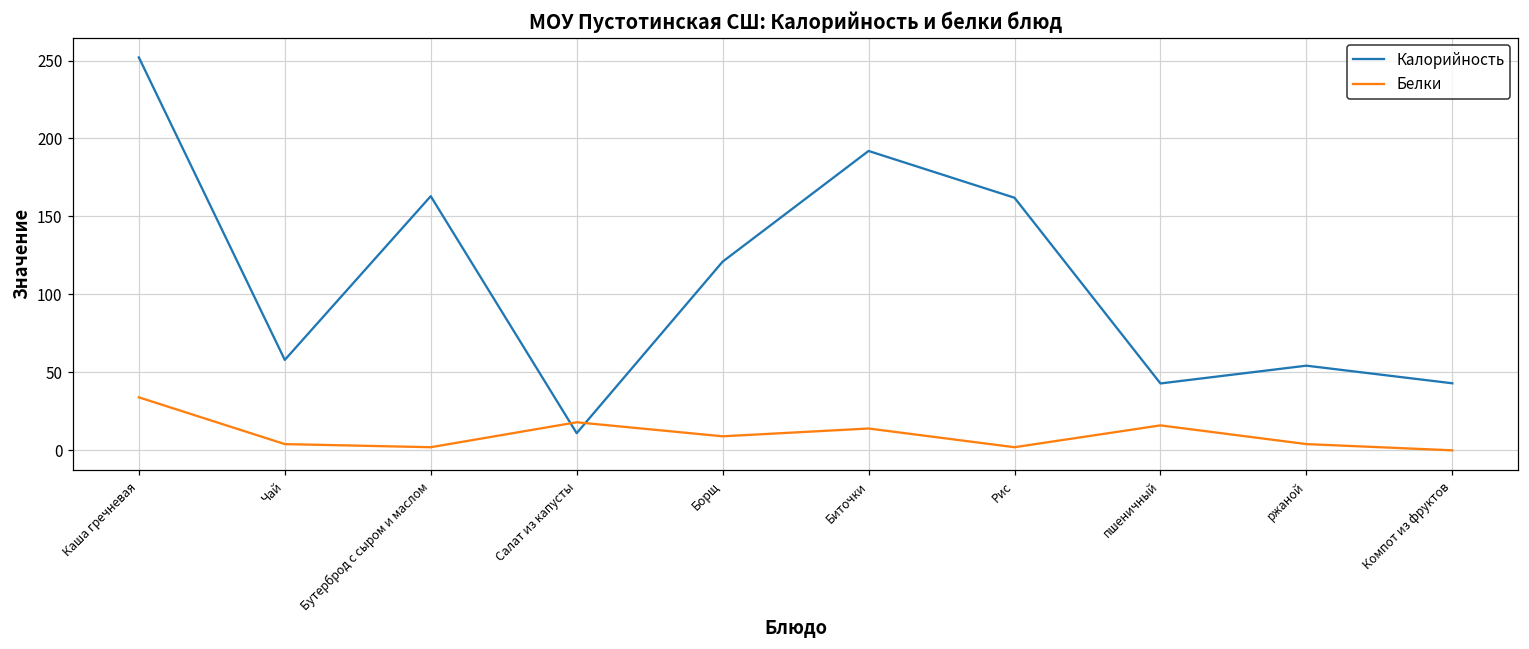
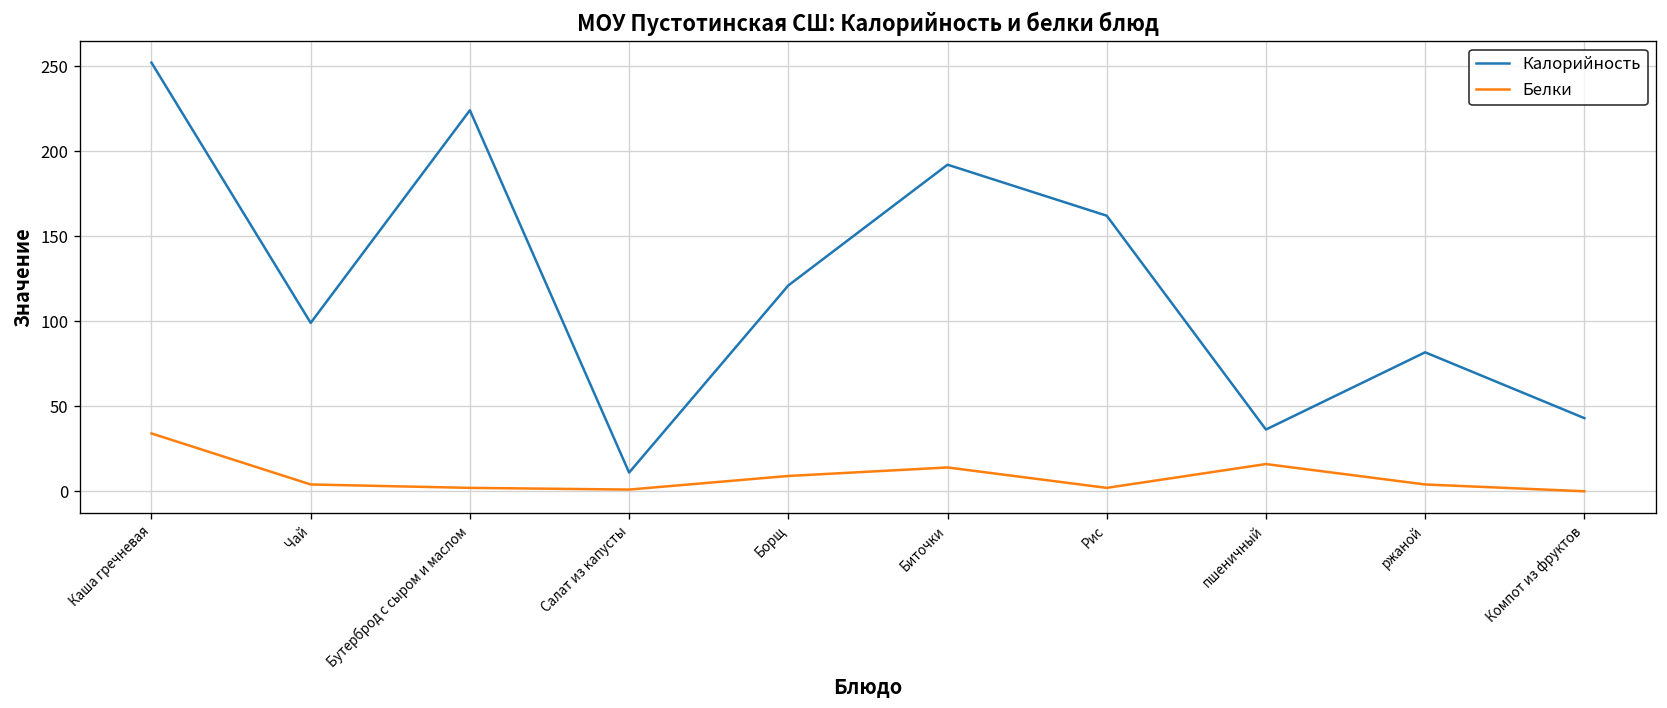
  {
    "Калорийность": {
      "Каша гречневая": 252,
-     "Чай": 58,
-     "Бутерброд с сыром и маслом": 163,
+     "Чай": 99,
+     "Бутерброд с сыром и маслом": 224,
      "Салат из капусты": 11,
      "Борщ": 121,
      "Биточки": 192,
      "Рис": 162,
-     "пшеничный": 43,
-     "ржаной": 54,
+     "пшеничный": 36,
+     "ржаной": 82,
      "Компот из фруктов": 43
    },
    "Белки": {
      "Каша гречневая": 34,
      "Чай": 4,
      "Бутерброд с сыром и маслом": 2,
-     "Салат из капусты": 18,
+     "Салат из капусты": 1,
      "Борщ": 9,
      "Биточки": 14,
      "Рис": 2,
      "пшеничный": 16,
      "ржаной": 4,
      "Компот из фруктов": 0
    }
  }
